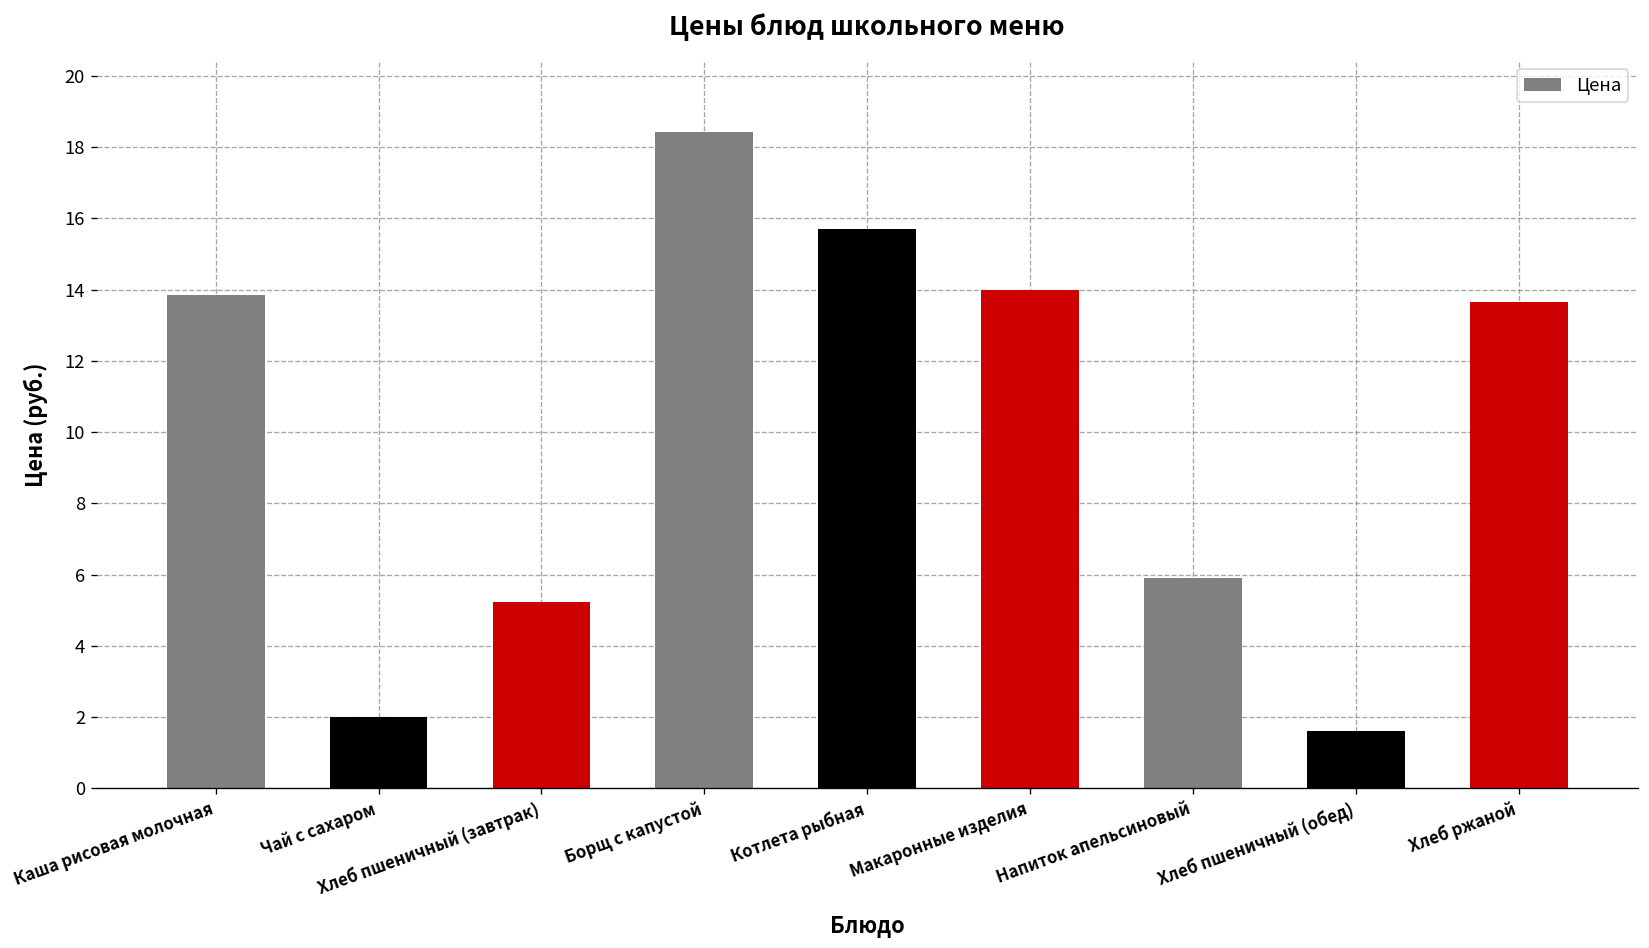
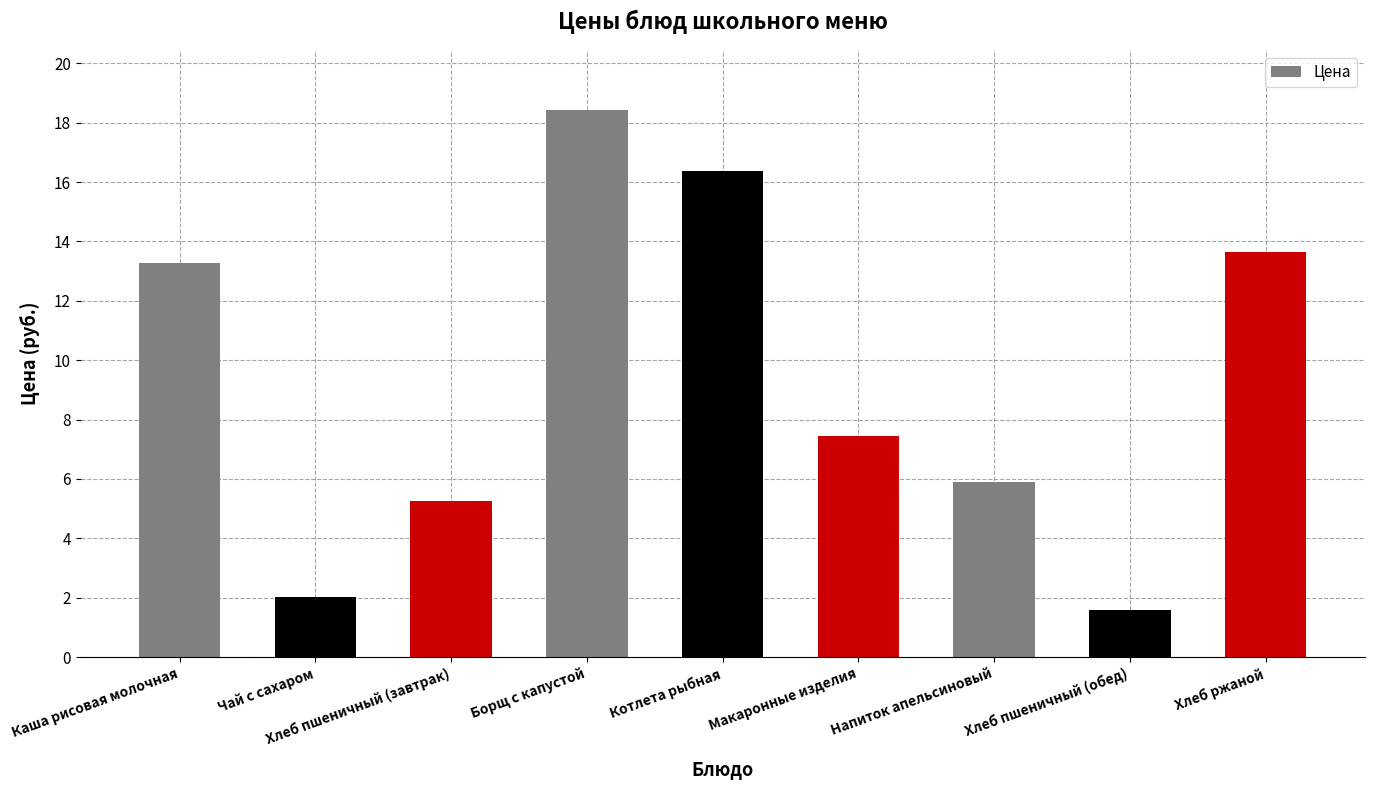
  {
-   "Каша рисовая молочная": 13.9,
+   "Каша рисовая молочная": 13.3,
    "Чай с сахаром": 2.0,
    "Хлеб пшеничный (завтрак)": 5.2,
    "Борщ с капустой": 18.4,
-   "Котлета рыбная": 15.7,
-   "Макаронные изделия": 14.0,
+   "Котлета рыбная": 16.4,
+   "Макаронные изделия": 7.5,
    "Напиток апельсиновый": 5.9,
    "Хлеб пшеничный (обед)": 1.6,
    "Хлеб ржаной": 13.7
  }
